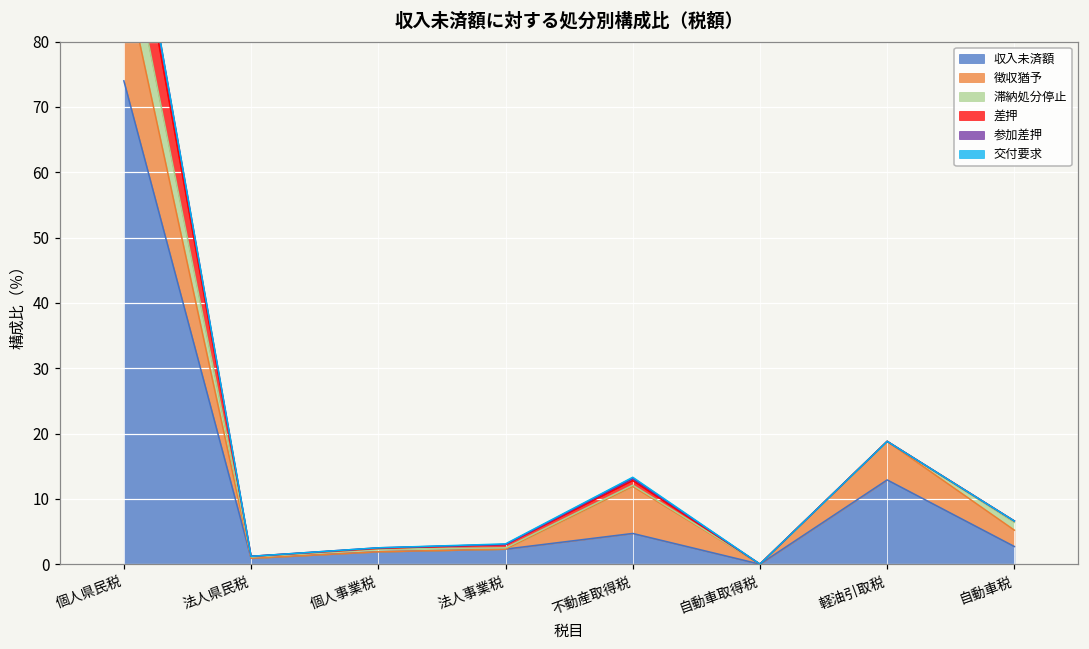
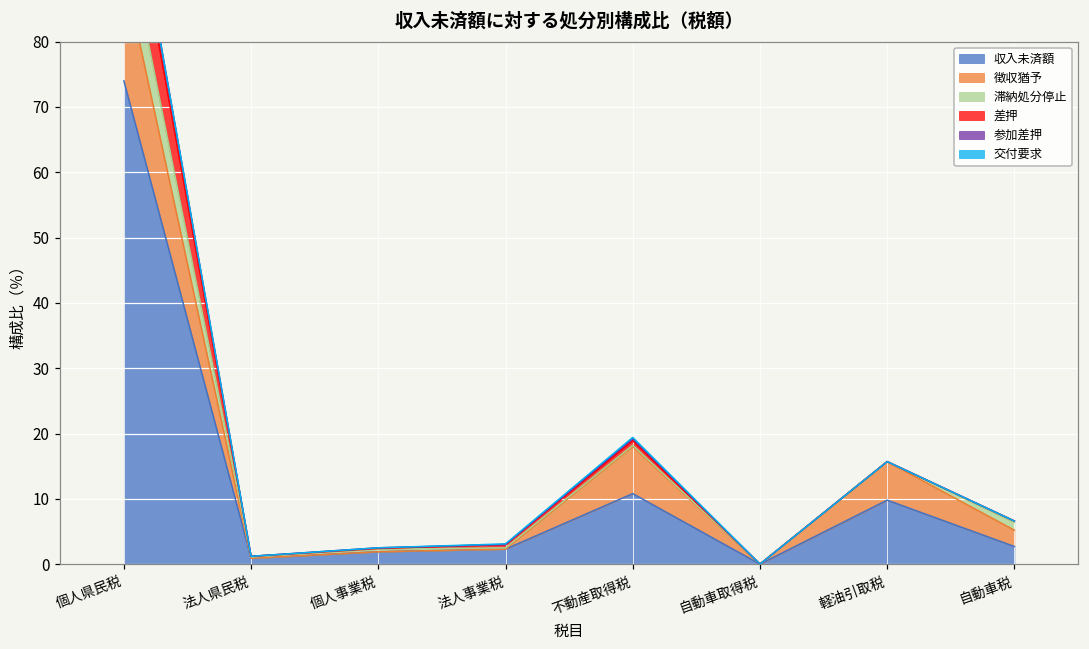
  {
    "収入未済額": {
      "個人県民税": 74,
-     "不動産取得税": 5,
-     "軽油引取税": 13,
+     "不動産取得税": 11,
+     "軽油引取税": 10,
      "自動車税": 3
    },
    "徴収猶予": {
      "自動車税": 3
    }
  }
